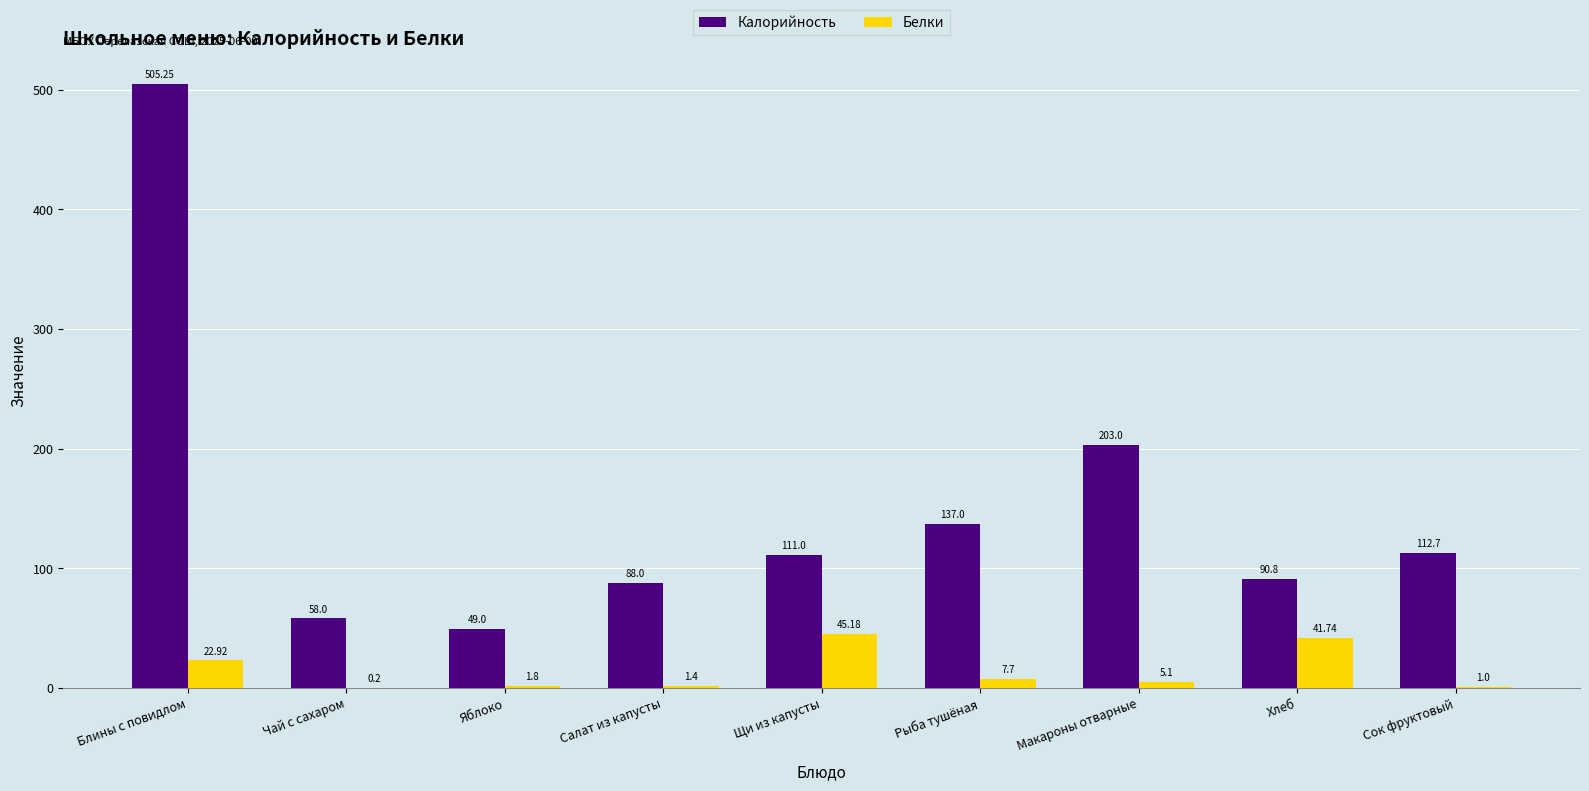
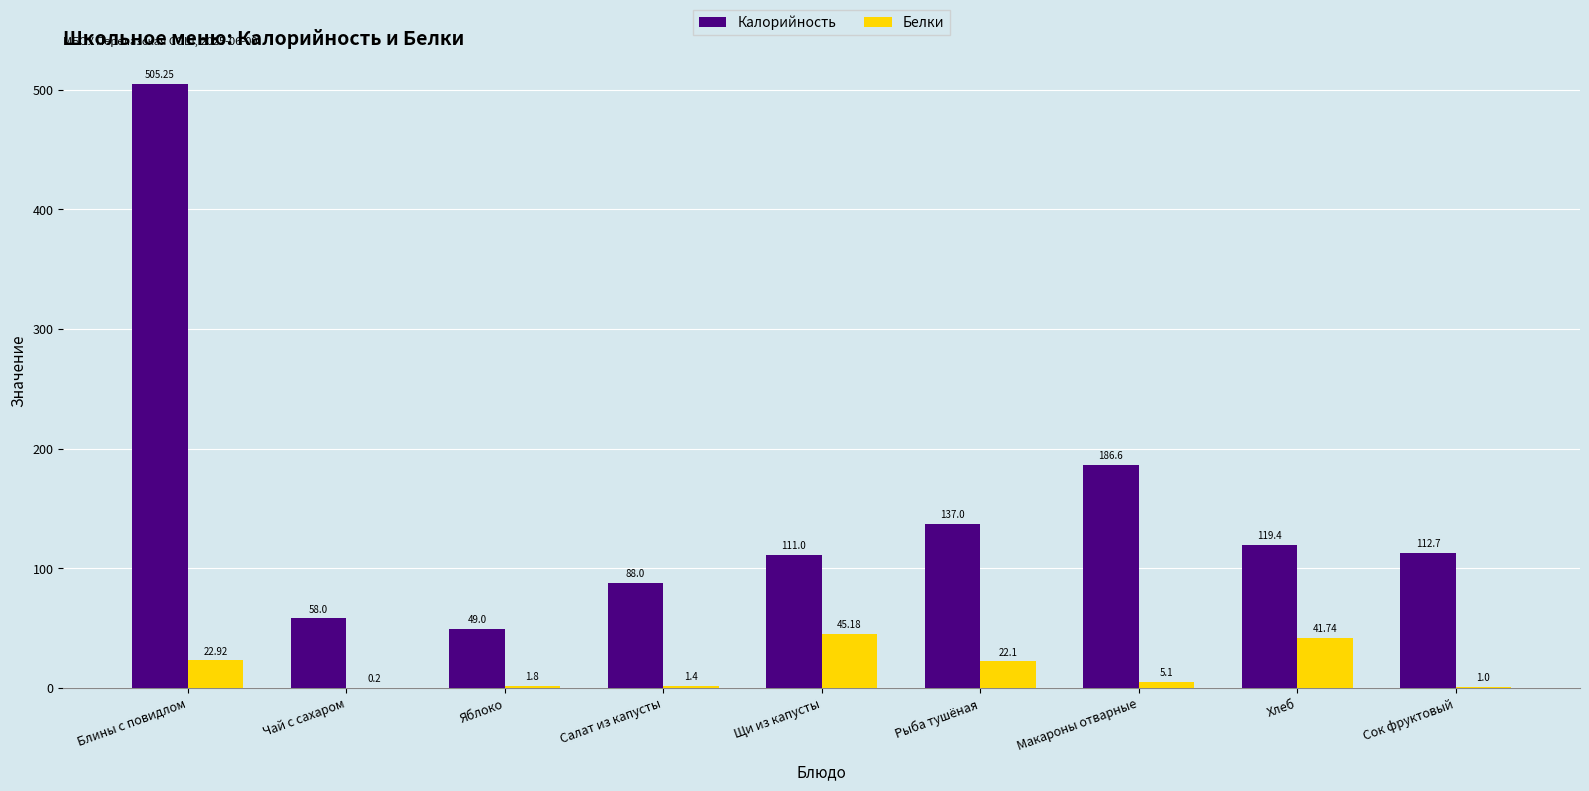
  {
    "Калорийность": {
      "Блины с повидлом": 505.25,
      "Чай с сахаром": 58.0,
      "Яблоко": 49.0,
      "Салат из капусты": 88.0,
      "Щи из капусты": 111.0,
      "Рыба тушёная": 137.0,
-     "Макароны отварные": 203.0,
-     "Хлеб": 90.8,
+     "Макароны отварные": 186.6,
+     "Хлеб": 119.4,
      "Сок фруктовый": 112.7
    },
    "Белки": {
      "Блины с повидлом": 22.92,
      "Чай с сахаром": 0.2,
      "Яблоко": 1.8,
      "Салат из капусты": 1.4,
      "Щи из капусты": 45.18,
-     "Рыба тушёная": 7.7,
+     "Рыба тушёная": 22.1,
      "Макароны отварные": 5.1,
      "Хлеб": 41.74,
      "Сок фруктовый": 1.0
    }
  }
